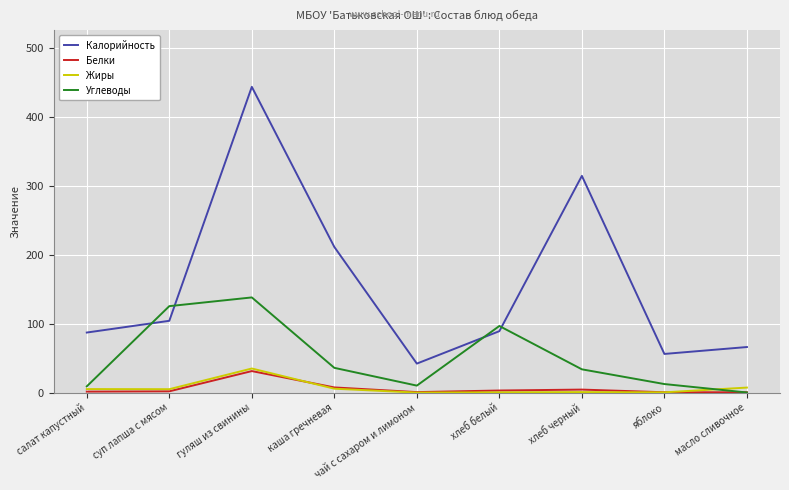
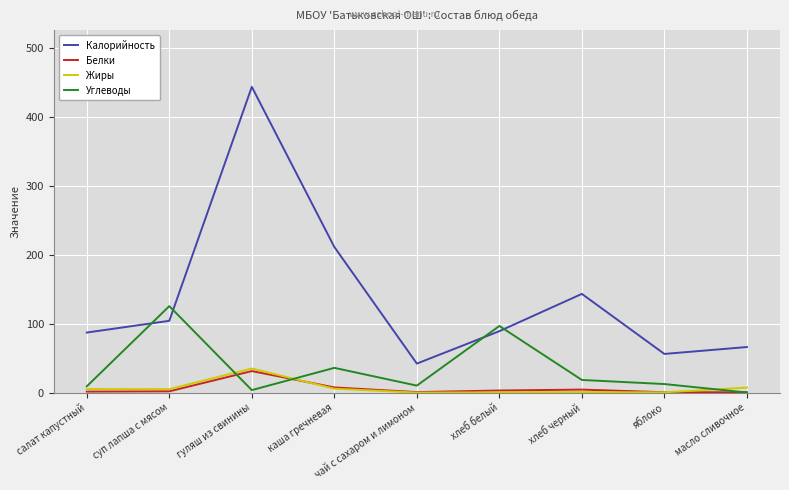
  {
    "Калорийность": {
      "салат капустный": 90,
      "суп лапша с мясом": 100,
      "гуляш из свинины": 440,
      "каша гречневая": 210,
      "чай с сахаром и лимоном": 40,
      "хлеб белый": 90,
-     "хлеб черный": 310,
+     "хлеб черный": 140,
      "яблоко": 60,
      "масло сливочное": 70
    },
    "Белки": {
      "гуляш из свинины": 30
    },
    "Жиры": {
      "гуляш из свинины": 30,
      "масло сливочное": 10
    },
    "Углеводы": {
      "салат капустный": 10,
      "суп лапша с мясом": 130,
-     "гуляш из свинины": 140,
+     "гуляш из свинины": 0,
      "каша гречневая": 40,
      "чай с сахаром и лимоном": 10,
      "хлеб белый": 100,
-     "хлеб черный": 30,
+     "хлеб черный": 20,
      "яблоко": 10
    }
  }
